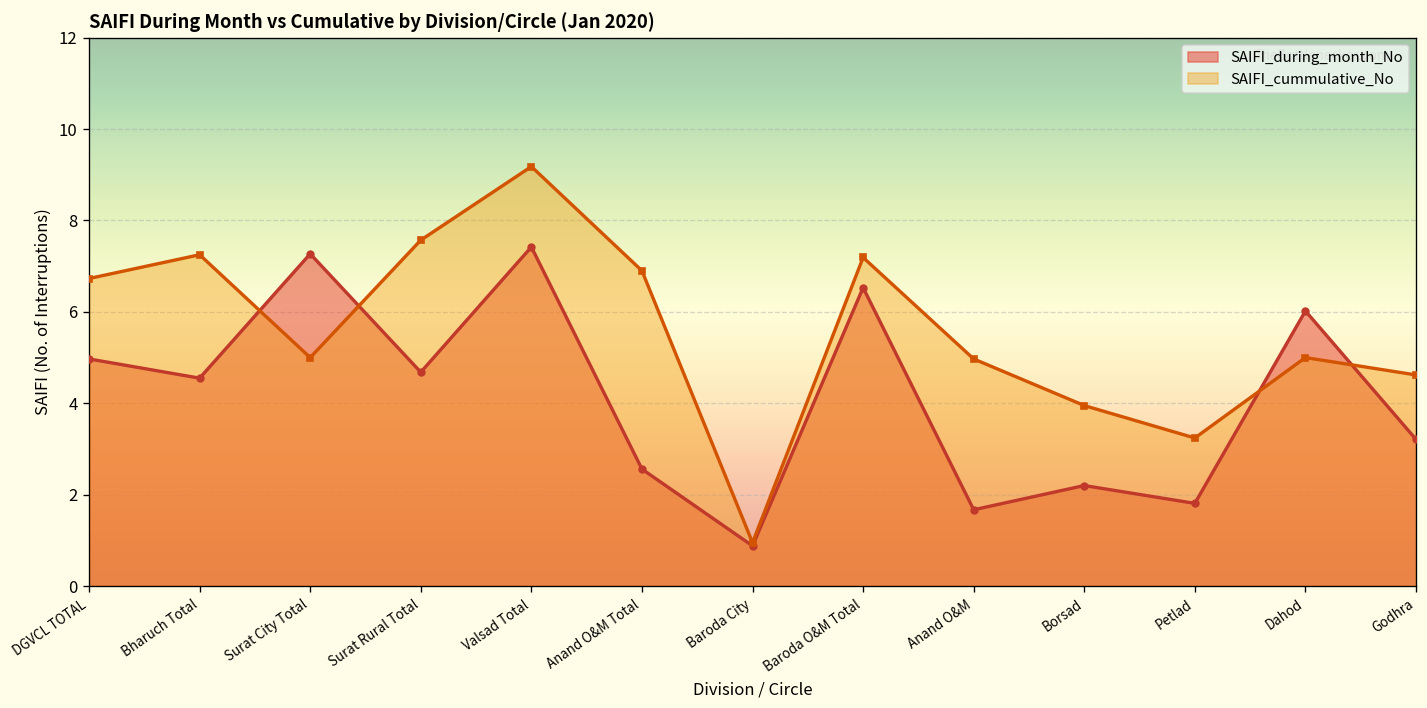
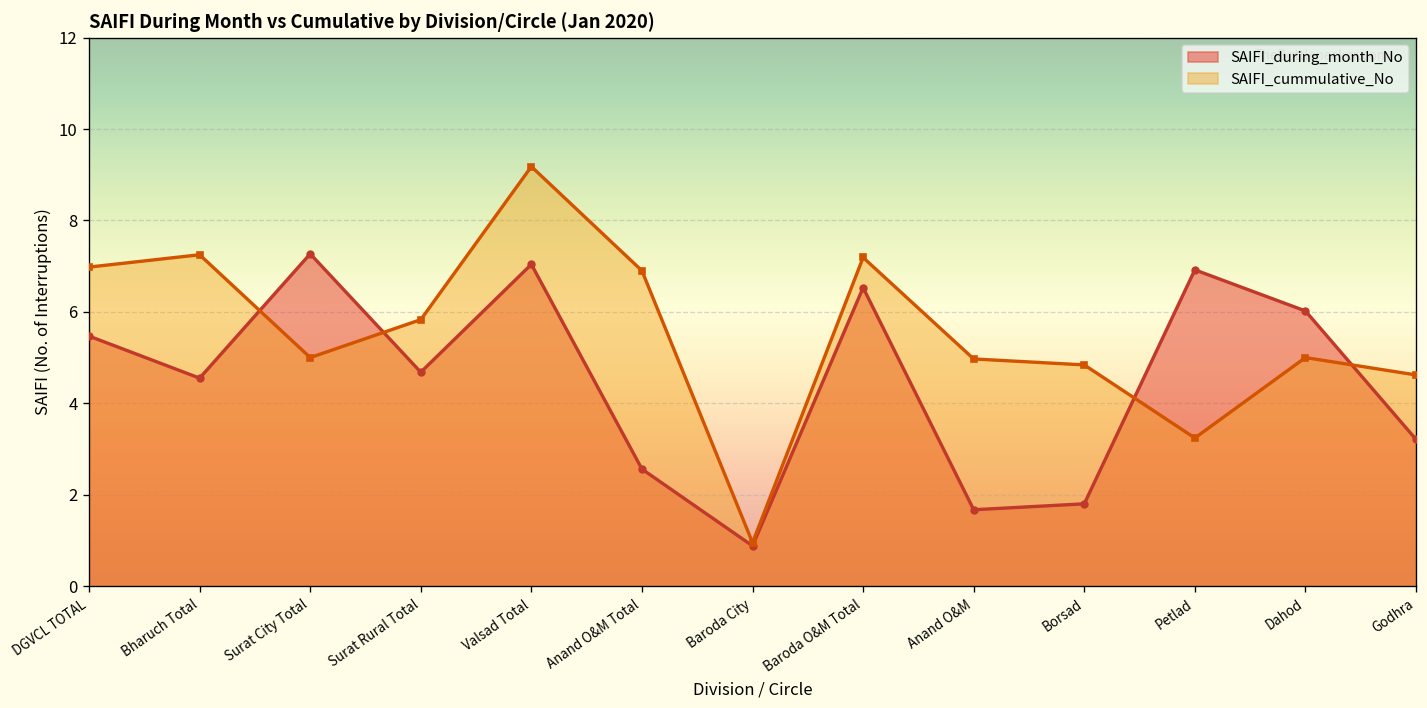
  {
    "SAIFI_during_month_No": {
-     "DGVCL TOTAL": 5.0,
+     "DGVCL TOTAL": 5.5,
      "Bharuch Total": 4.6,
      "Surat City Total": 7.3,
      "Surat Rural Total": 4.7,
-     "Valsad Total": 7.4,
+     "Valsad Total": 7.0,
      "Anand O&M Total": 2.6,
      "Baroda City": 0.9,
      "Baroda O&M Total": 6.5,
      "Anand O&M": 1.7,
-     "Borsad": 2.2,
-     "Petlad": 1.8,
+     "Borsad": 1.8,
+     "Petlad": 6.9,
      "Dahod": 6.0,
      "Godhra": 3.2
    },
    "SAIFI_cummulative_No": {
-     "DGVCL TOTAL": 6.7,
+     "DGVCL TOTAL": 7.0,
      "Bharuch Total": 7.3,
      "Surat City Total": 5.0,
-     "Surat Rural Total": 7.6,
+     "Surat Rural Total": 5.8,
      "Valsad Total": 9.2,
      "Anand O&M Total": 6.9,
      "Baroda City": 1.0,
      "Baroda O&M Total": 7.2,
      "Anand O&M": 5.0,
-     "Borsad": 4.0,
+     "Borsad": 4.8,
      "Petlad": 3.2,
      "Dahod": 5.0,
      "Godhra": 4.6
    }
  }
